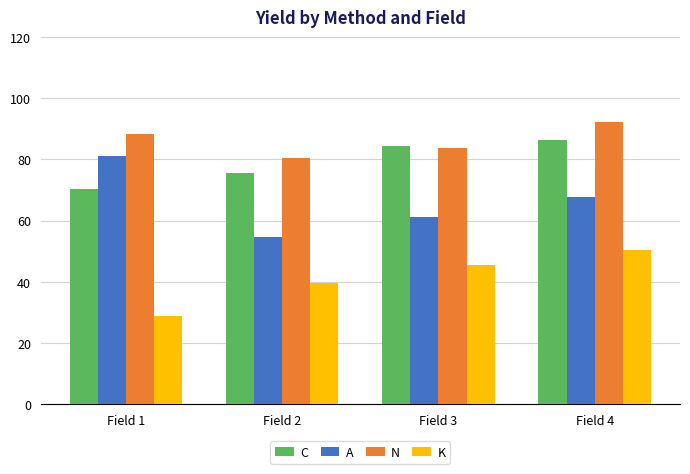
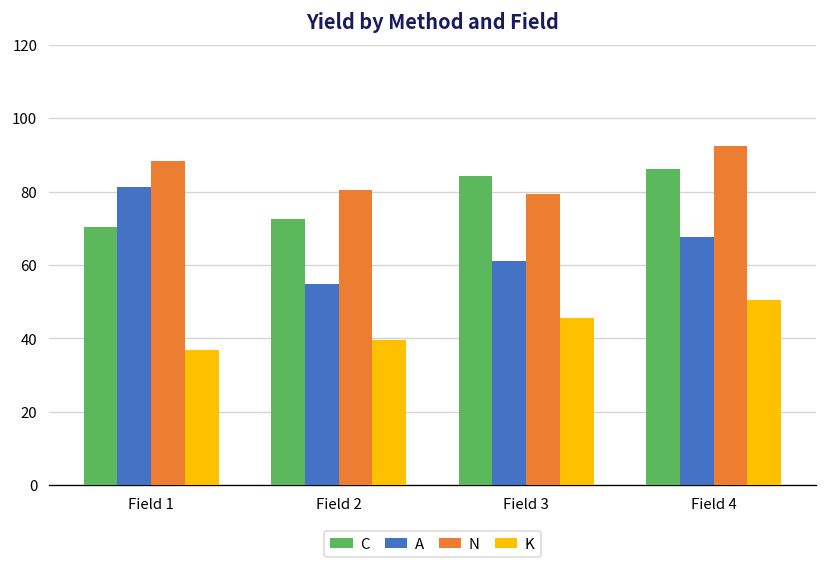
  {
    "C": {
      "Field 1": 70,
-     "Field 2": 76,
+     "Field 2": 73,
      "Field 3": 84,
      "Field 4": 86
    },
    "A": {
      "Field 1": 81,
      "Field 2": 55,
      "Field 3": 61,
      "Field 4": 68
    },
    "N": {
      "Field 1": 88,
      "Field 2": 81,
-     "Field 3": 84,
+     "Field 3": 79,
      "Field 4": 92
    },
    "K": {
-     "Field 1": 29,
+     "Field 1": 37,
      "Field 2": 40,
      "Field 3": 46,
      "Field 4": 51
    }
  }
